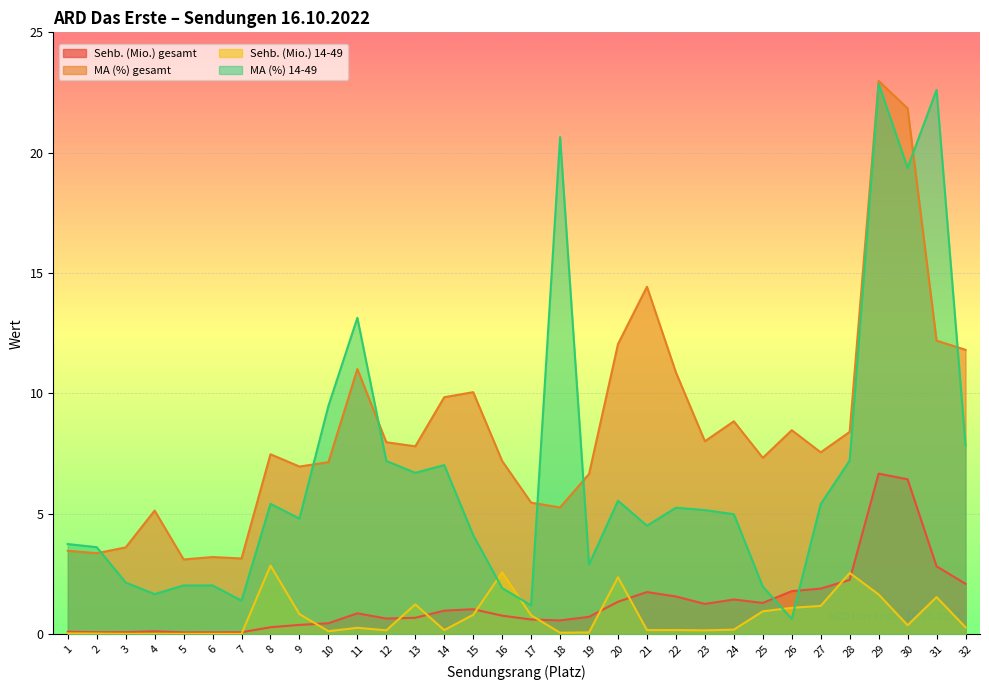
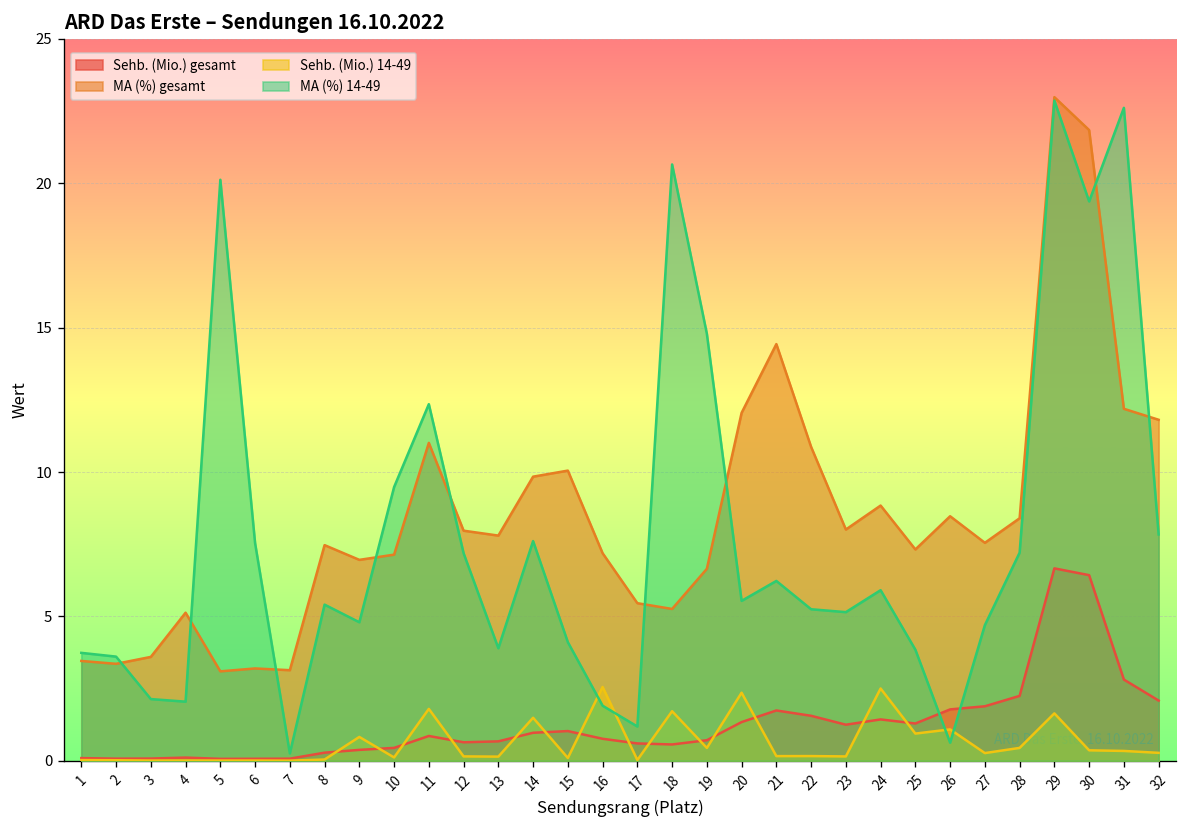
  {
    "Sehb. (Mio.) 14-49": {
-     "8": 2.8,
+     "8": 0.0,
      "9": 0.8,
      "10": 0.1,
-     "11": 0.3,
+     "11": 1.8,
      "12": 0.2,
-     "13": 1.2,
-     "14": 0.2,
-     "15": 0.8,
+     "13": 0.1,
+     "14": 1.5,
+     "15": 0.1,
      "16": 2.6,
-     "17": 0.8,
-     "18": 0.1,
-     "19": 0.1,
+     "17": 0.0,
+     "18": 1.7,
+     "19": 0.4,
      "20": 2.4,
      "21": 0.2,
      "22": 0.2,
      "23": 0.2,
-     "24": 0.2,
+     "24": 2.5,
      "25": 0.9,
      "26": 1.1,
-     "27": 1.2,
-     "28": 2.5,
+     "27": 0.3,
+     "28": 0.4,
      "29": 1.6,
-     "31": 1.5,
+     "31": 0.3,
      "32": 0.3
    },
    "MA (%) 14-49": {
      "1": 3.7,
      "2": 3.6,
      "3": 2.1,
-     "4": 1.7,
-     "5": 2.0,
-     "6": 2.0,
-     "7": 1.4,
+     "4": 2.1,
+     "5": 20.1,
+     "6": 7.5,
+     "7": 0.3,
      "8": 5.4,
      "9": 4.8,
      "10": 9.5,
-     "11": 13.1,
+     "11": 12.4,
      "12": 7.2,
-     "13": 6.7,
-     "14": 7.0,
+     "13": 3.9,
+     "14": 7.6,
      "15": 4.1,
      "16": 1.9,
      "17": 1.2,
      "18": 20.7,
-     "19": 2.9,
+     "19": 14.8,
      "20": 5.5,
-     "21": 4.5,
+     "21": 6.2,
      "22": 5.3,
      "23": 5.2,
-     "24": 5.0,
-     "25": 2.0,
+     "24": 5.9,
+     "25": 3.9,
      "26": 0.6,
-     "27": 5.4,
+     "27": 4.7,
      "28": 7.2,
      "29": 22.9,
      "30": 19.4,
      "31": 22.6,
      "32": 7.8
    }
  }
